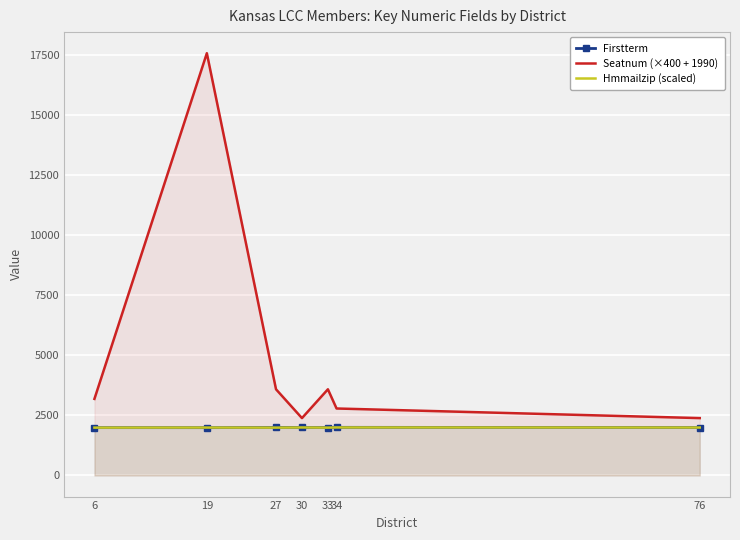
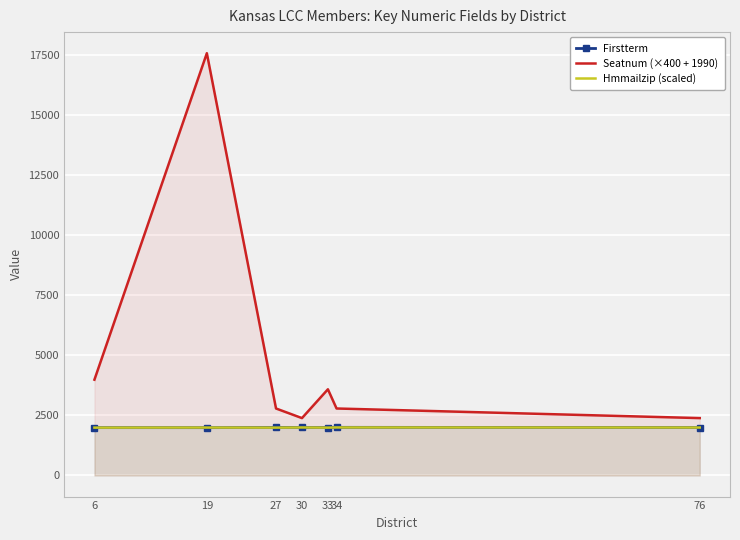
  {
    "Seatnum (×400 + 1990)": {
-     "6": 3200,
+     "6": 4000,
      "19": 17600,
-     "27": 3600,
+     "27": 2800,
      "30": 2400,
      "76": 2400
    }
  }
